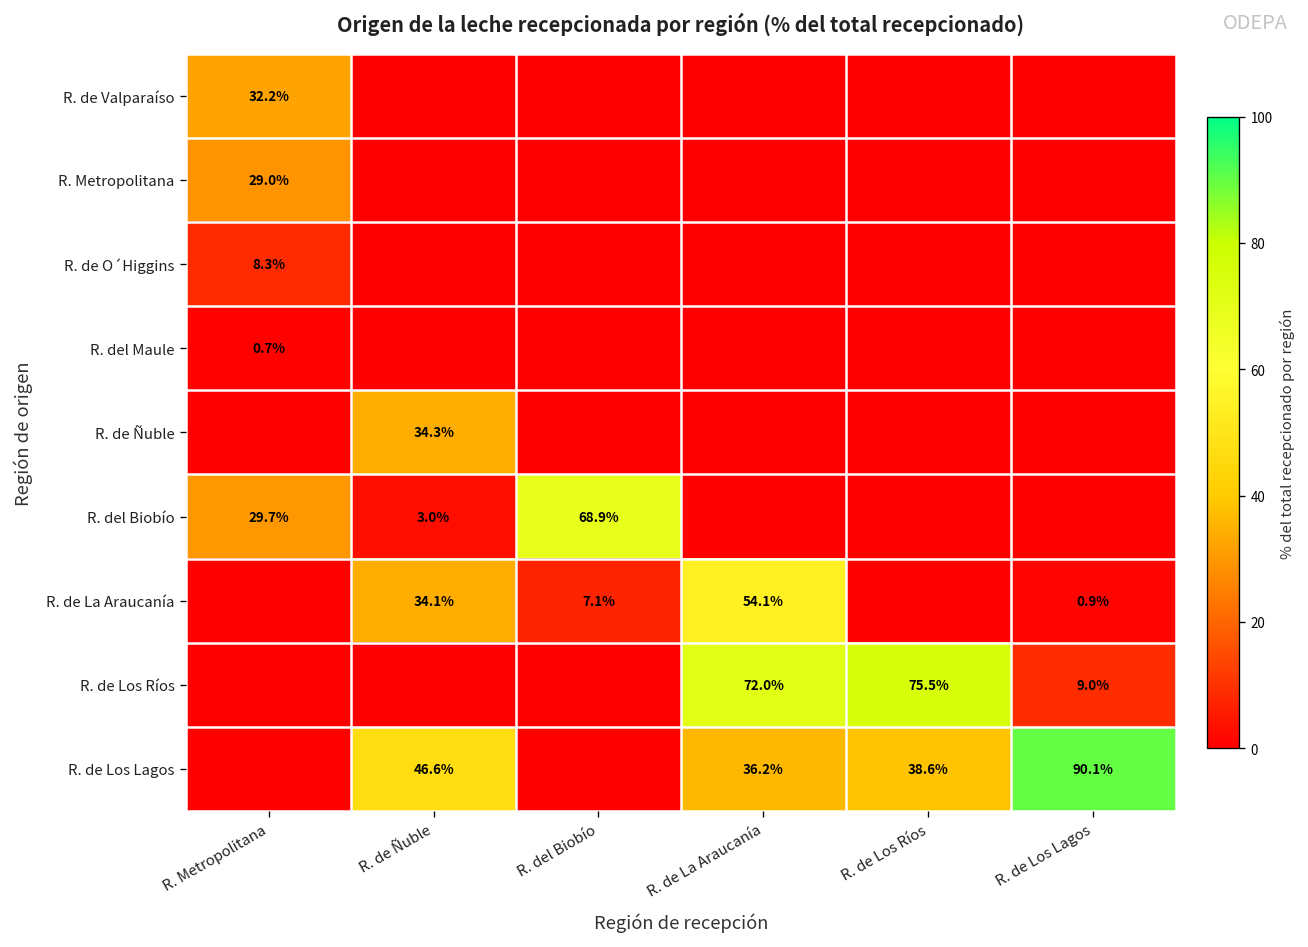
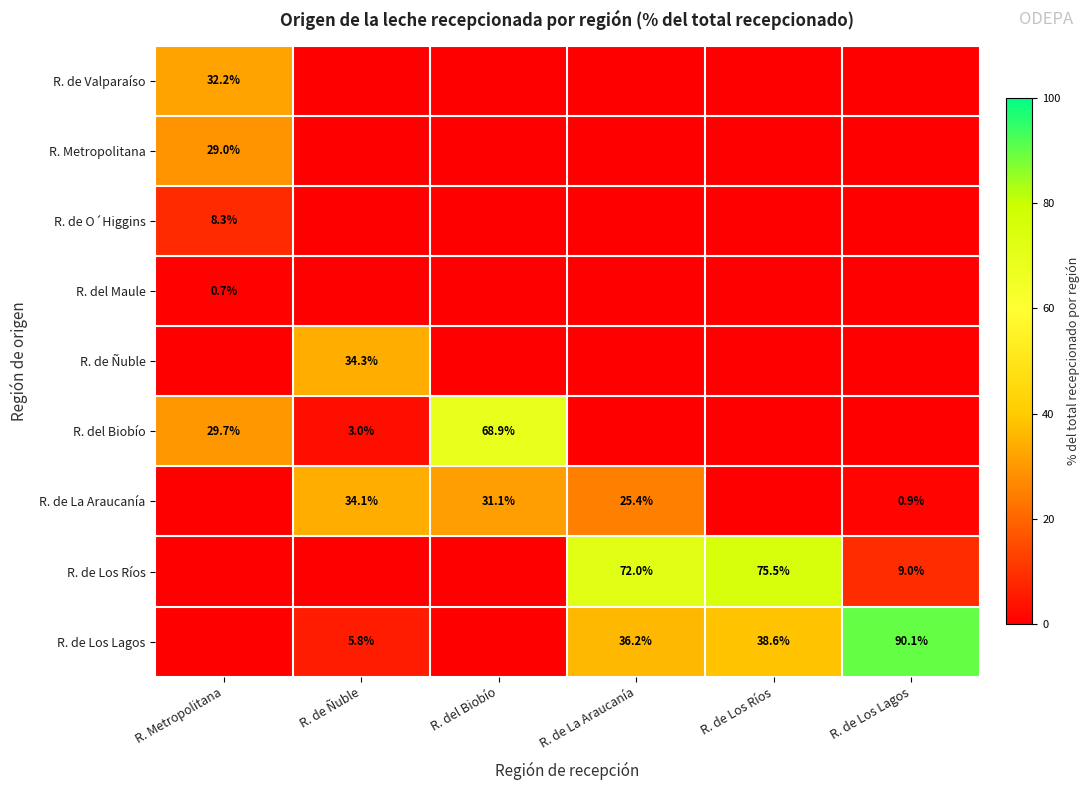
  {
    "R. de Valparaíso": {
      "R. Metropolitana": "32.2%"
    },
    "R. Metropolitana": {
      "R. Metropolitana": "29.0%"
    },
    "R. de O´Higgins": {
      "R. Metropolitana": "8.3%"
    },
    "R. del Maule": {
      "R. Metropolitana": "0.7%"
    },
    "R. de Ñuble": {
      "R. de Ñuble": "34.3%"
    },
    "R. del Biobío": {
      "R. Metropolitana": "29.7%",
      "R. de Ñuble": "3.0%",
      "R. del Biobío": "68.9%"
    },
    "R. de La Araucanía": {
      "R. de Ñuble": "34.1%",
-     "R. del Biobío": "7.1%",
-     "R. de La Araucanía": "54.1%",
+     "R. del Biobío": "31.1%",
+     "R. de La Araucanía": "25.4%",
      "R. de Los Lagos": "0.9%"
    },
    "R. de Los Ríos": {
      "R. de La Araucanía": "72.0%",
      "R. de Los Ríos": "75.5%",
      "R. de Los Lagos": "9.0%"
    },
    "R. de Los Lagos": {
-     "R. de Ñuble": "46.6%",
+     "R. de Ñuble": "5.8%",
      "R. de La Araucanía": "36.2%",
      "R. de Los Ríos": "38.6%",
      "R. de Los Lagos": "90.1%"
    }
  }
